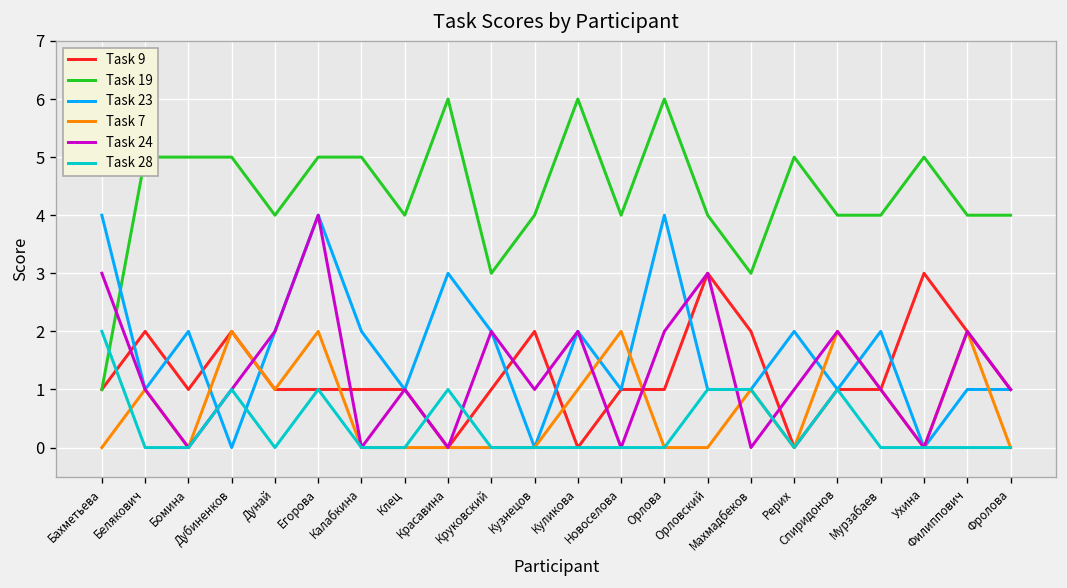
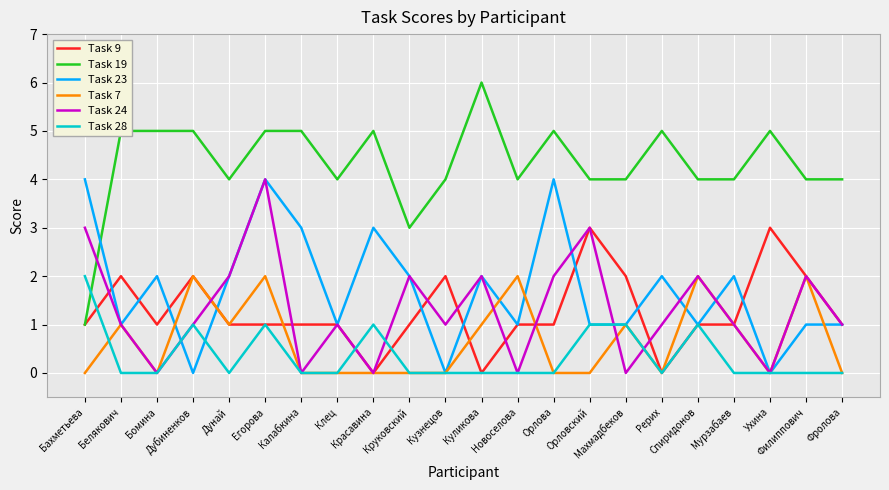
  {
    "Task 9": {
      "Белякович": 2,
      "Бомина": 1,
      "Калабкина": 1,
      "Круковский": 1,
      "Кузнецов": 2,
      "Орлова": 1,
      "Махмадбеков": 2,
      "Ухина": 3
    },
    "Task 19": {
      "Бомина": 5,
      "Дубиненков": 5,
      "Дунай": 4,
      "Егорова": 5,
      "Калабкина": 5,
      "Клец": 4,
-     "Красавина": 6,
+     "Красавина": 5,
      "Круковский": 3,
      "Кузнецов": 4,
      "Куликова": 6,
      "Новоселова": 4,
-     "Орлова": 6,
+     "Орлова": 5,
      "Орловский": 4,
-     "Махмадбеков": 3,
+     "Махмадбеков": 4,
      "Рерих": 5,
      "Спиридонов": 4,
      "Мурзабаев": 4,
      "Ухина": 5,
      "Филиппович": 4,
      "Фролова": 4
    },
    "Task 23": {
      "Бахметьева": 4,
      "Бомина": 2,
      "Дубиненков": 0,
-     "Калабкина": 2,
+     "Калабкина": 3,
      "Красавина": 3,
      "Орлова": 4,
      "Рерих": 2,
      "Мурзабаев": 2,
      "Филиппович": 1
    },
    "Task 7": {
      "Бахметьева": 0,
      "Егорова": 2,
      "Куликова": 1,
      "Новоселова": 2,
      "Орловский": 0
    },
    "Task 24": {
      "Бахметьева": 3,
      "Кузнецов": 1,
      "Орлова": 2,
      "Махмадбеков": 0,
      "Рерих": 1
    },
    "Task 28": {
      "Бахметьева": 2,
      "Белякович": 0,
      "Дунай": 0,
      "Красавина": 1,
      "Мурзабаев": 0,
      "Филиппович": 0
    }
  }
